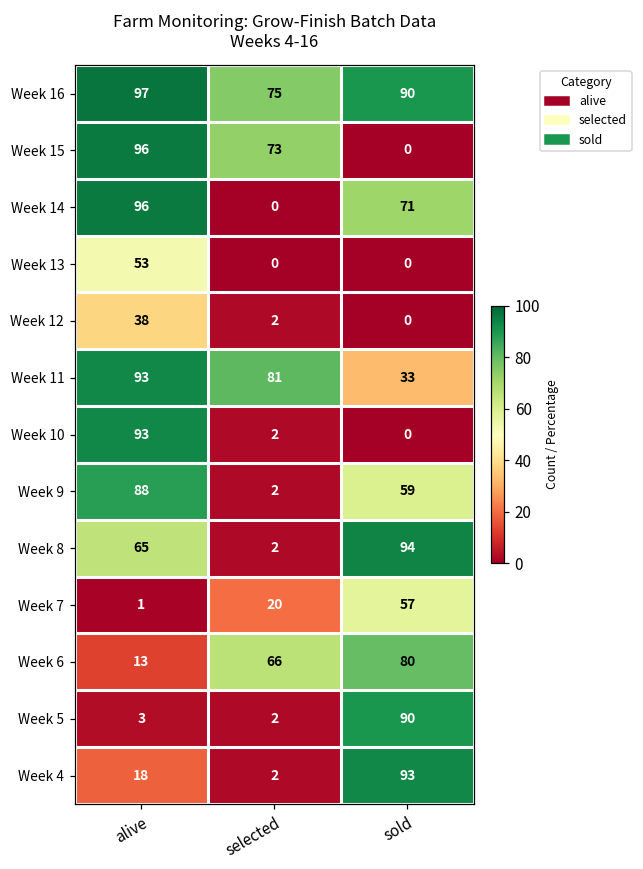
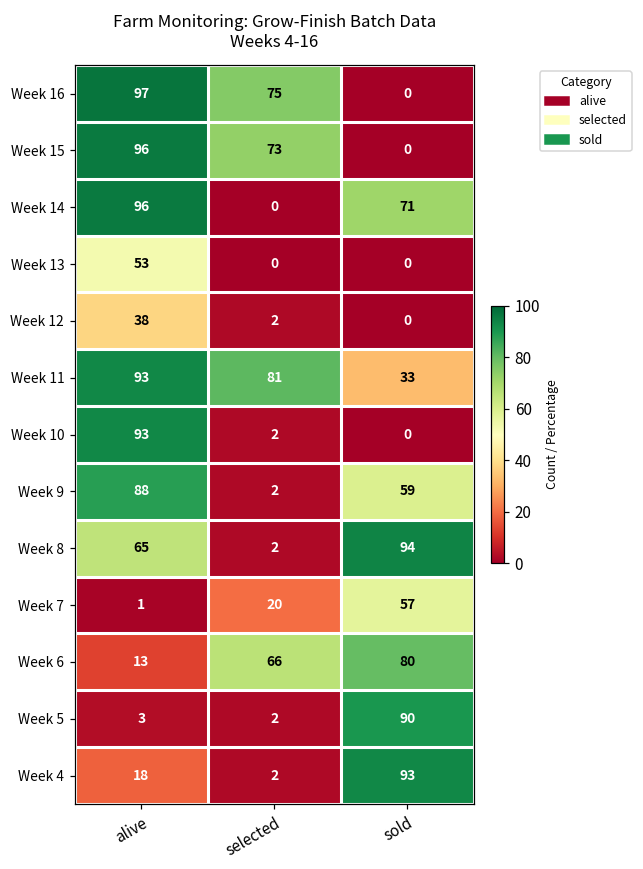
  {
    "Week 16": {
      "alive": 97,
      "selected": 75,
-     "sold": 90
+     "sold": 0
    },
    "Week 15": {
      "alive": 96,
      "selected": 73,
      "sold": 0
    },
    "Week 14": {
      "alive": 96,
      "selected": 0,
      "sold": 71
    },
    "Week 13": {
      "alive": 53,
      "selected": 0,
      "sold": 0
    },
    "Week 12": {
      "alive": 38,
      "selected": 2,
      "sold": 0
    },
    "Week 11": {
      "alive": 93,
      "selected": 81,
      "sold": 33
    },
    "Week 10": {
      "alive": 93,
      "selected": 2,
      "sold": 0
    },
    "Week 9": {
      "alive": 88,
      "selected": 2,
      "sold": 59
    },
    "Week 8": {
      "alive": 65,
      "selected": 2,
      "sold": 94
    },
    "Week 7": {
      "alive": 1,
      "selected": 20,
      "sold": 57
    },
    "Week 6": {
      "alive": 13,
      "selected": 66,
      "sold": 80
    },
    "Week 5": {
      "alive": 3,
      "selected": 2,
      "sold": 90
    },
    "Week 4": {
      "alive": 18,
      "selected": 2,
      "sold": 93
    }
  }
